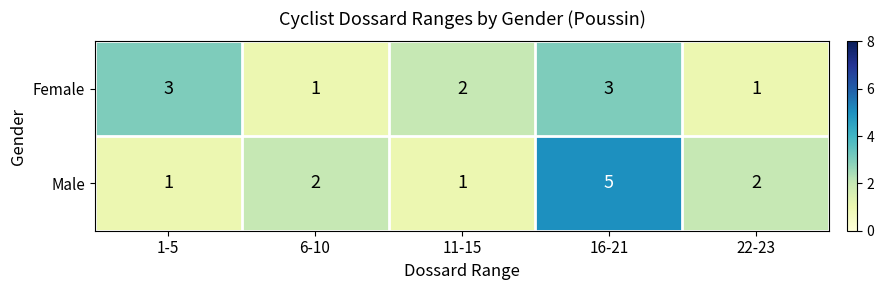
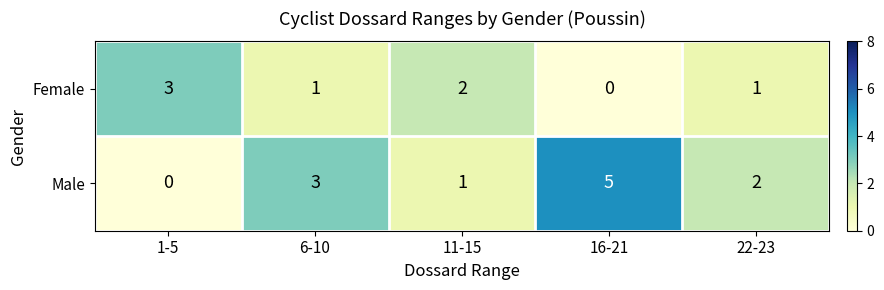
  {
    "Female": {
      "1-5": 3,
      "6-10": 1,
      "11-15": 2,
-     "16-21": 3,
+     "16-21": 0,
      "22-23": 1
    },
    "Male": {
-     "1-5": 1,
-     "6-10": 2,
+     "1-5": 0,
+     "6-10": 3,
      "11-15": 1,
      "16-21": 5,
      "22-23": 2
    }
  }
